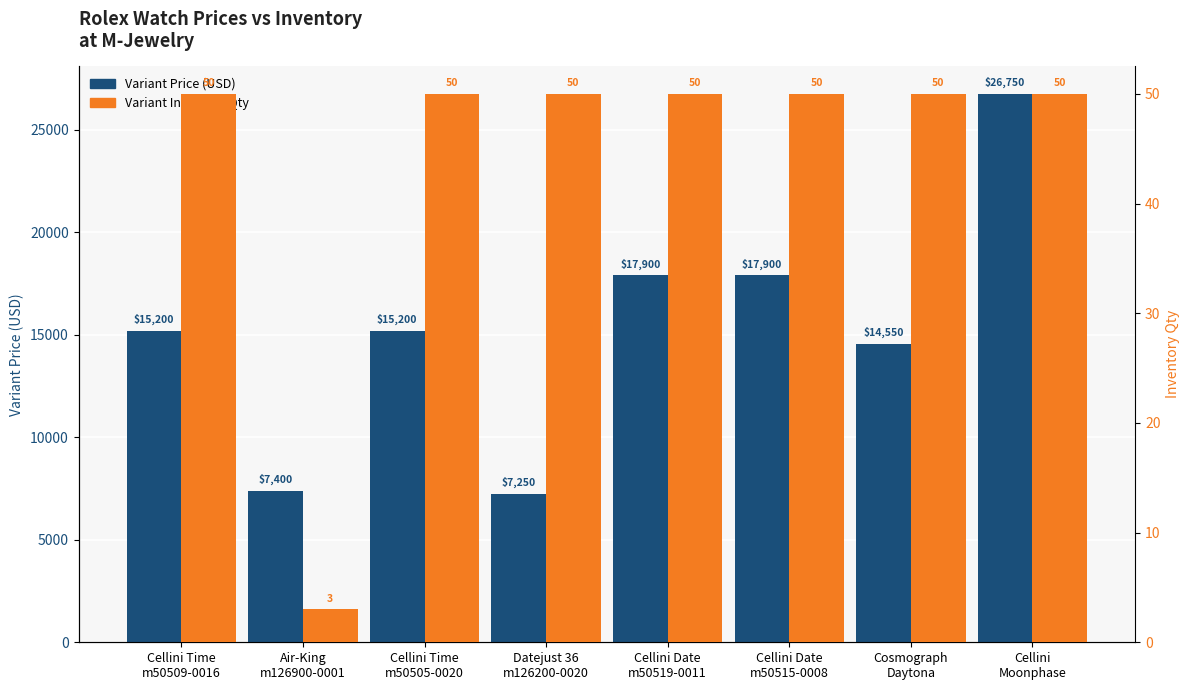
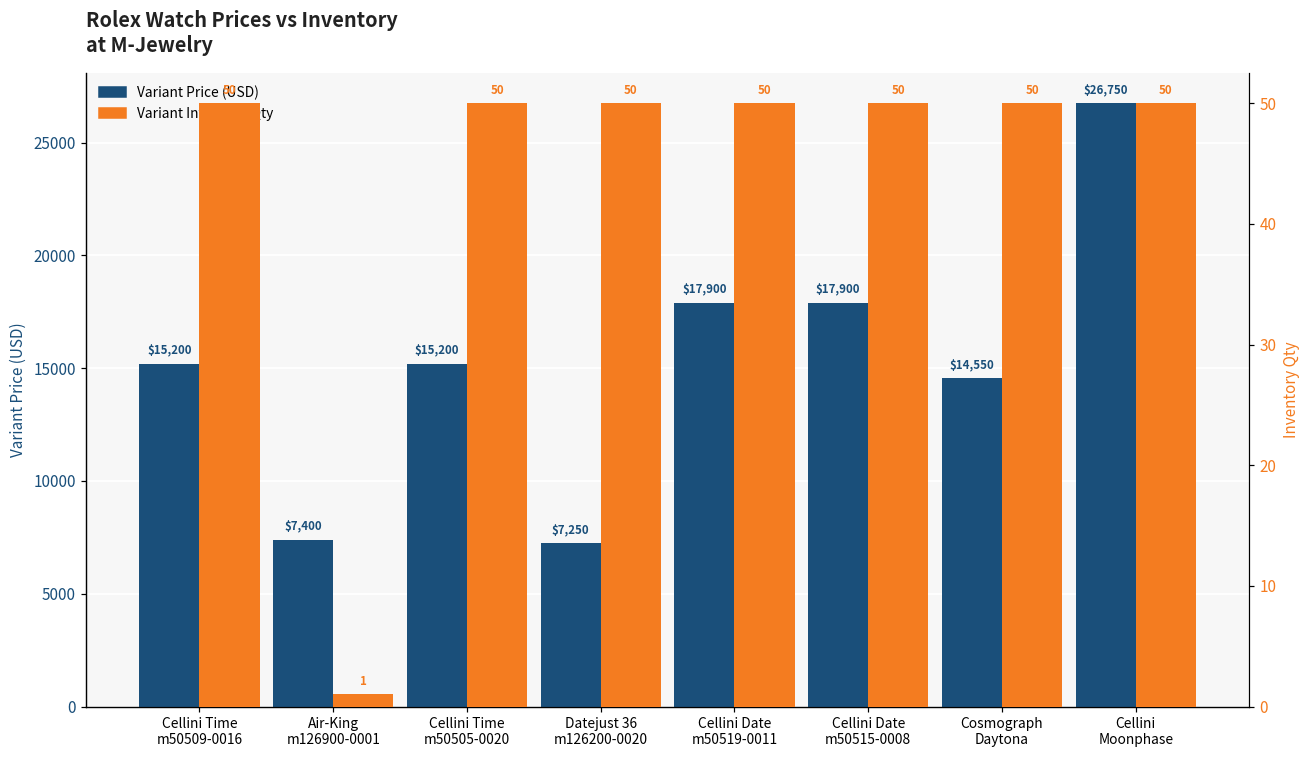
  {
    "Variant Inventory Qty": {
      "Cellini Time m50509-0016": 50,
-     "Air-King m126900-0001": 3,
+     "Air-King m126900-0001": 1,
      "Cellini Time m50505-0020": 50,
      "Datejust 36 m126200-0020": 50,
      "Cellini Date m50519-0011": 50,
      "Cellini Date m50515-0008": 50,
      "Cosmograph Daytona": 50,
      "Cellini Moonphase": 50
    }
  }
